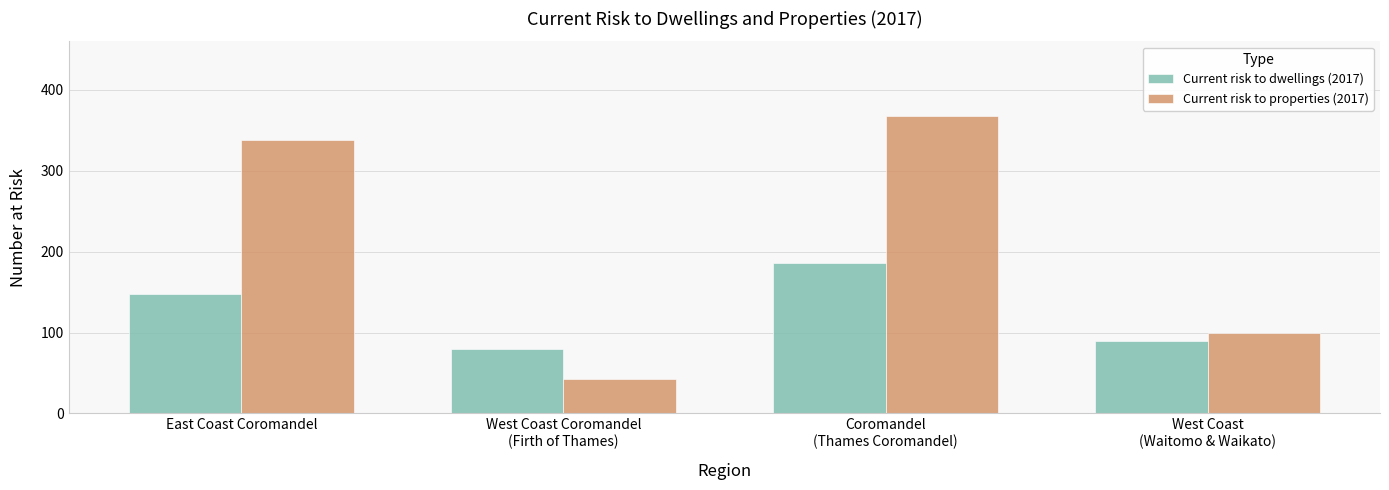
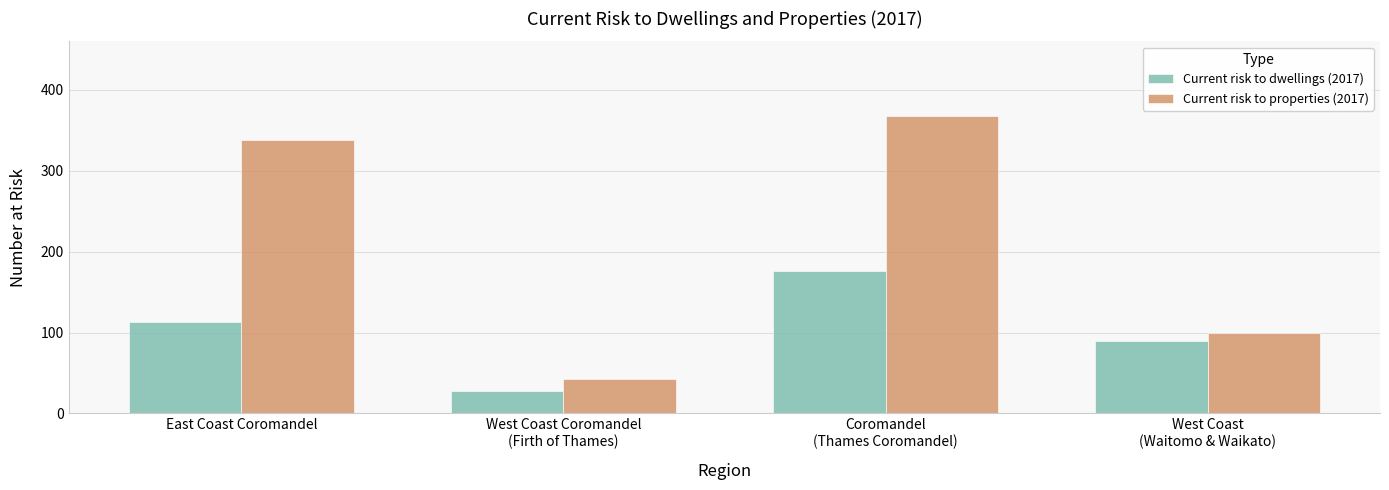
  {
    "Current risk to dwellings (2017)": {
-     "East Coast Coromandel": 150,
-     "West Coast Coromandel (Firth of Thames)": 80,
-     "Coromandel (Thames Coromandel)": 190,
+     "East Coast Coromandel": 110,
+     "West Coast Coromandel (Firth of Thames)": 30,
+     "Coromandel (Thames Coromandel)": 180,
      "West Coast (Waitomo & Waikato)": 90
    },
    "Current risk to properties (2017)": {
      "East Coast Coromandel": 340,
      "West Coast Coromandel (Firth of Thames)": 40,
      "Coromandel (Thames Coromandel)": 370,
      "West Coast (Waitomo & Waikato)": 100
    }
  }
